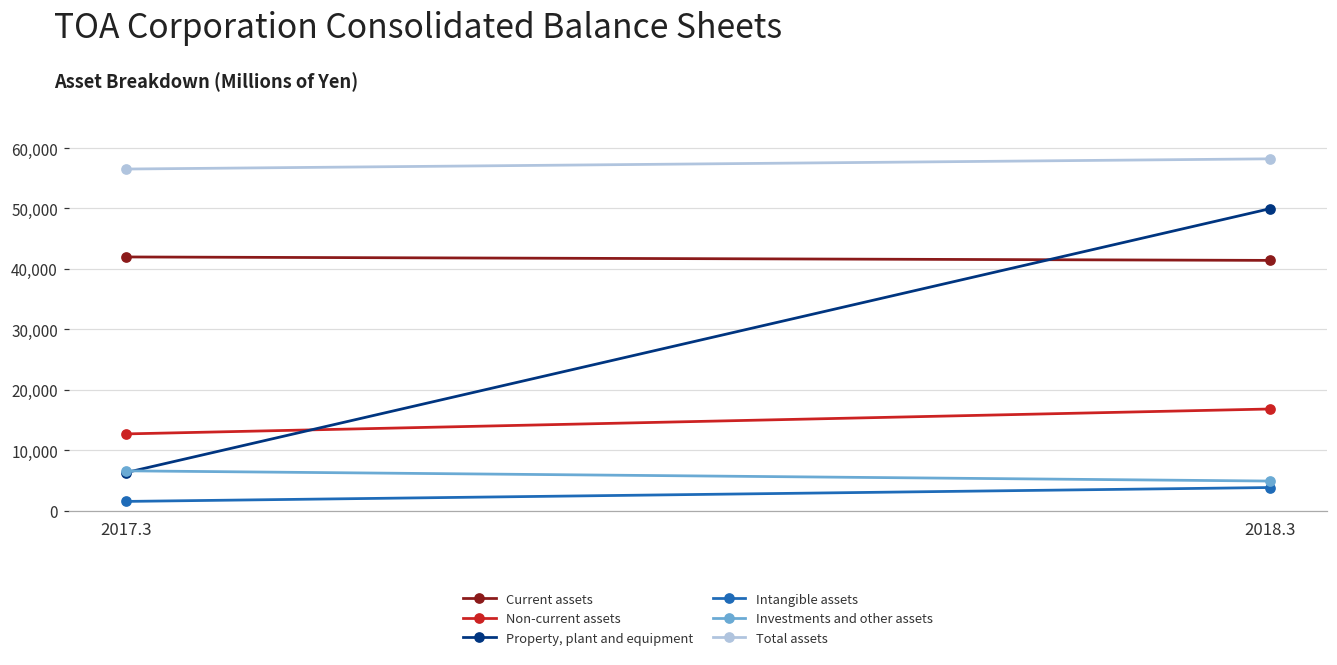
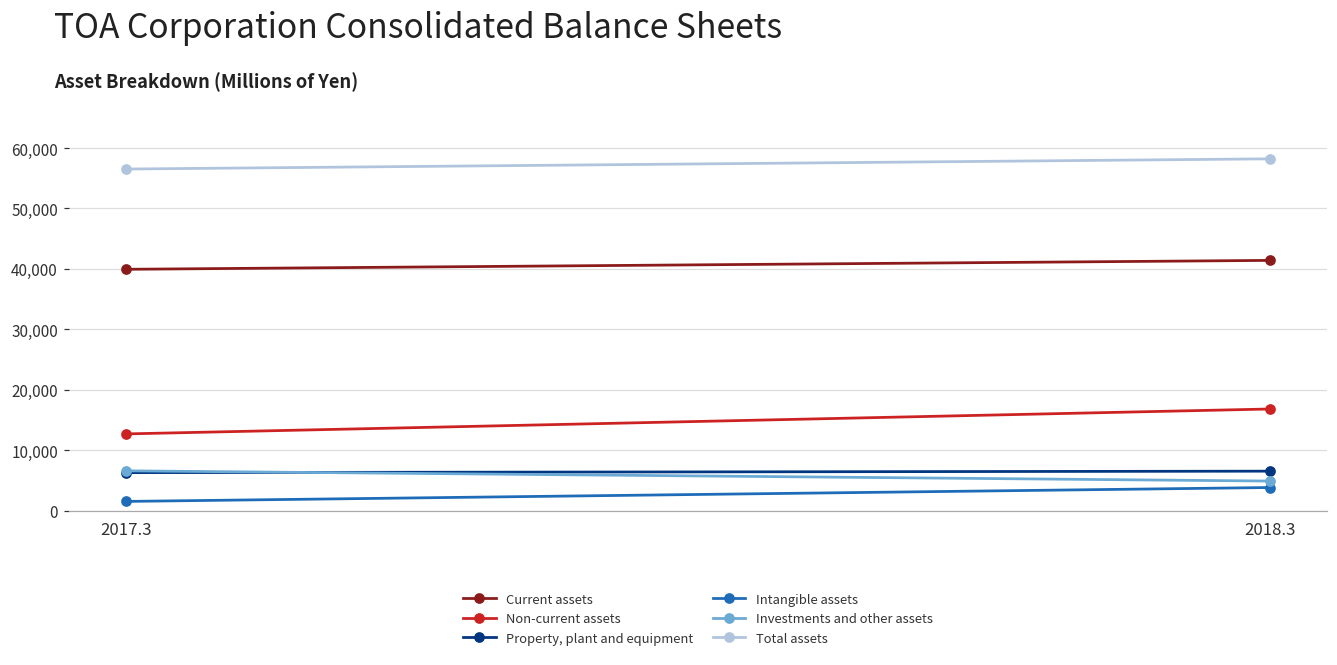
  {
    "Current assets": {
-     "2017.3": "42,000",
+     "2017.3": "40,000",
      "2018.3": "41,000"
    },
    "Non-current assets": {
      "2017.3": "13,000",
      "2018.3": "17,000"
    },
    "Property, plant and equipment": {
-     "2018.3": "50,000"
+     "2018.3": "7,000"
    },
    "Intangible assets": {
      "2017.3": "2,000",
      "2018.3": "4,000"
    },
    "Investments and other assets": {
      "2018.3": "5,000"
    },
    "Total assets": {
      "2017.3": "57,000",
      "2018.3": "58,000"
    }
  }
